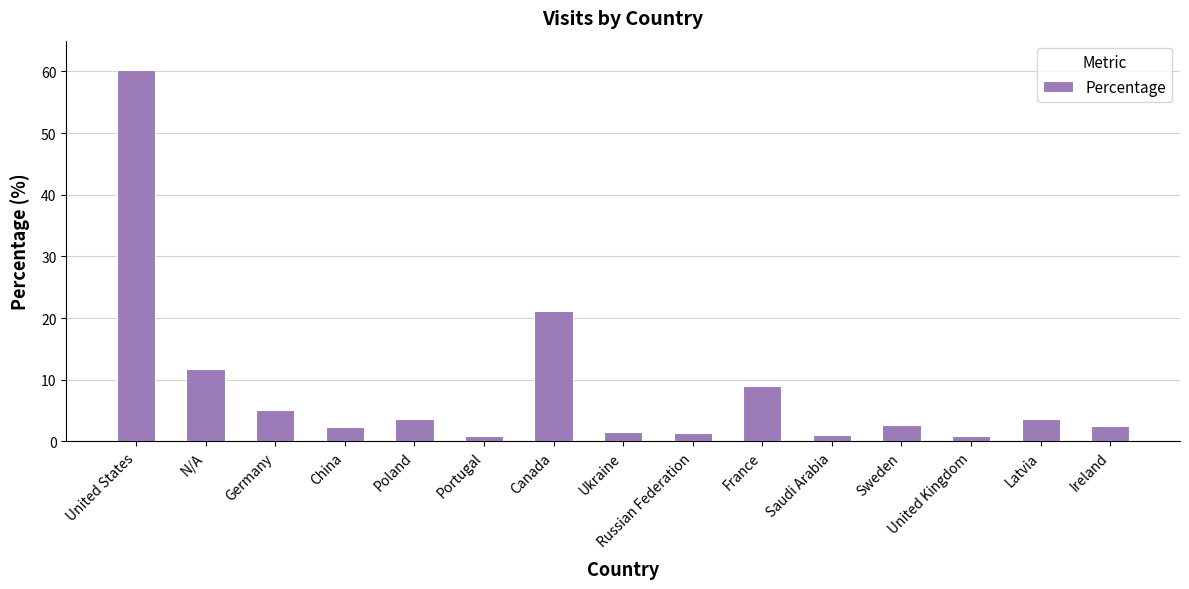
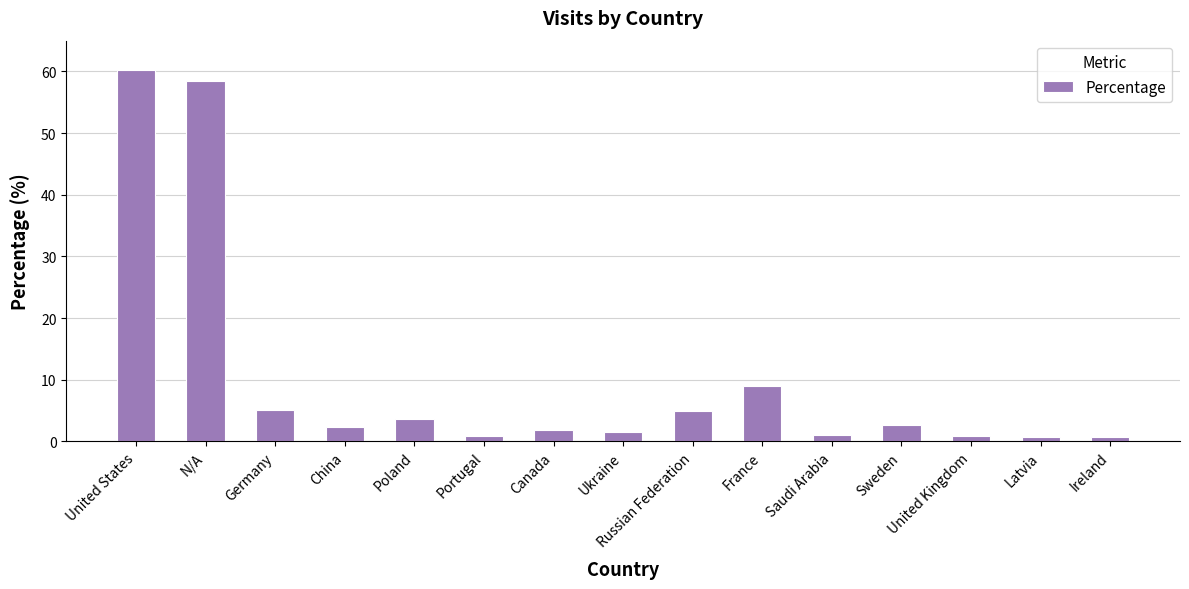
  {
    "United States": 60,
-   "N/A": 12,
+   "N/A": 58,
    "Germany": 5,
    "China": 2,
    "Poland": 4,
    "Portugal": 1,
-   "Canada": 21,
+   "Canada": 2,
    "Ukraine": 1,
-   "Russian Federation": 1,
+   "Russian Federation": 5,
    "France": 9,
    "Saudi Arabia": 1,
    "Sweden": 3,
    "United Kingdom": 1,
-   "Latvia": 4,
-   "Ireland": 2
+   "Latvia": 1,
+   "Ireland": 1
  }
